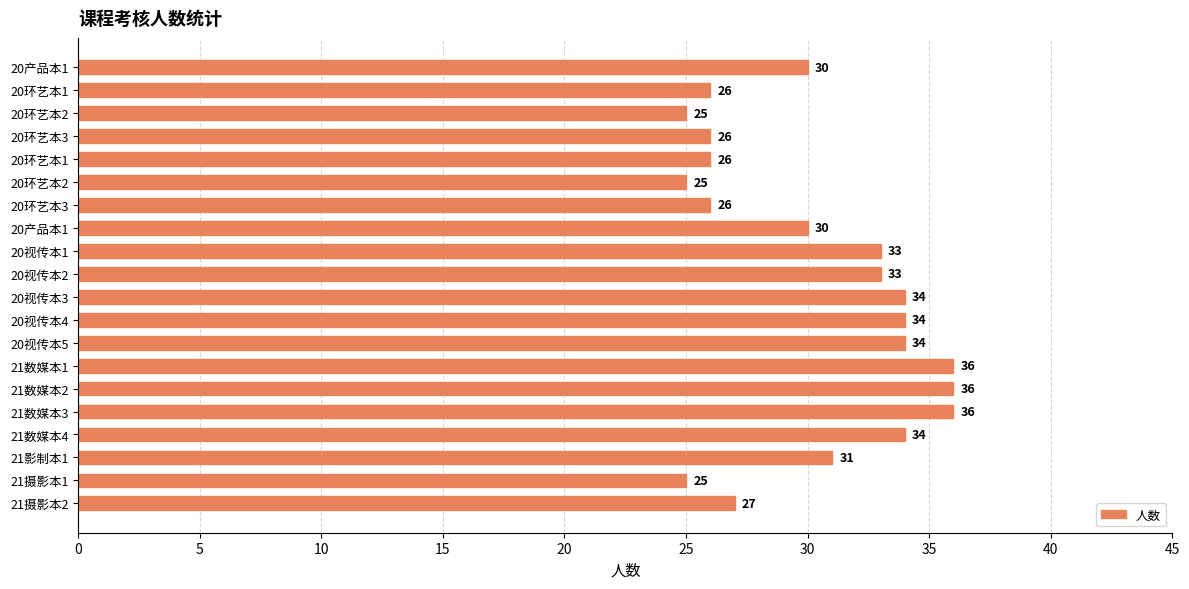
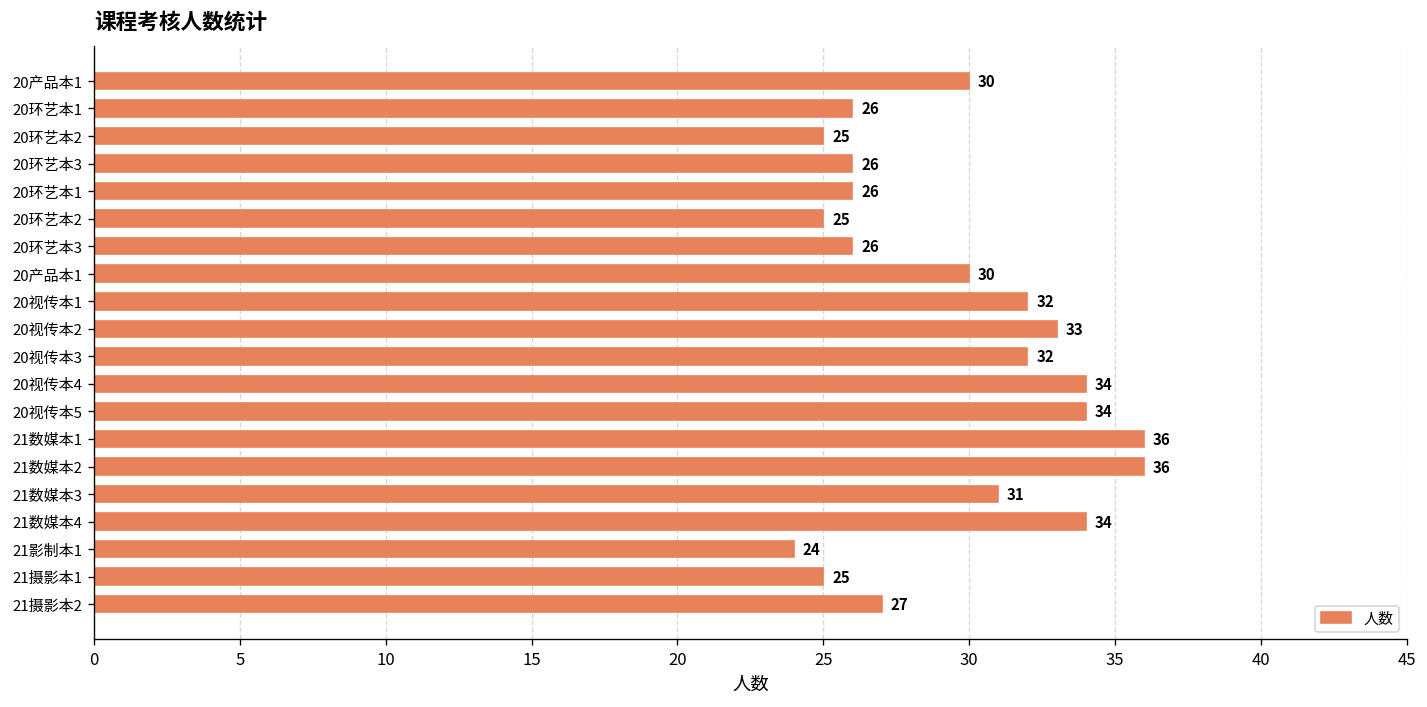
  {
-   "20视传本1": 33,
+   "20视传本1": 32,
    "20视传本2": 33,
-   "20视传本3": 34,
+   "20视传本3": 32,
    "20视传本4": 34,
    "20视传本5": 34,
    "21数媒本1": 36,
    "21数媒本2": 36,
-   "21数媒本3": 36,
+   "21数媒本3": 31,
    "21数媒本4": 34,
-   "21影制本1": 31,
+   "21影制本1": 24,
    "21摄影本1": 25,
    "21摄影本2": 27
  }
